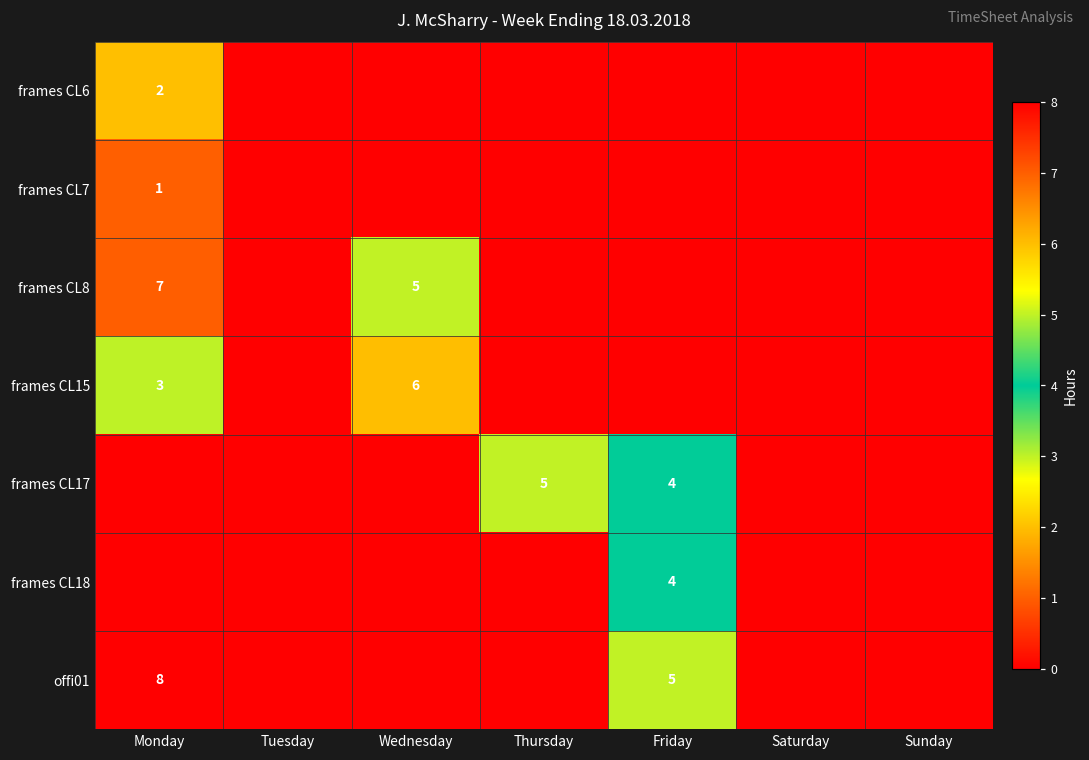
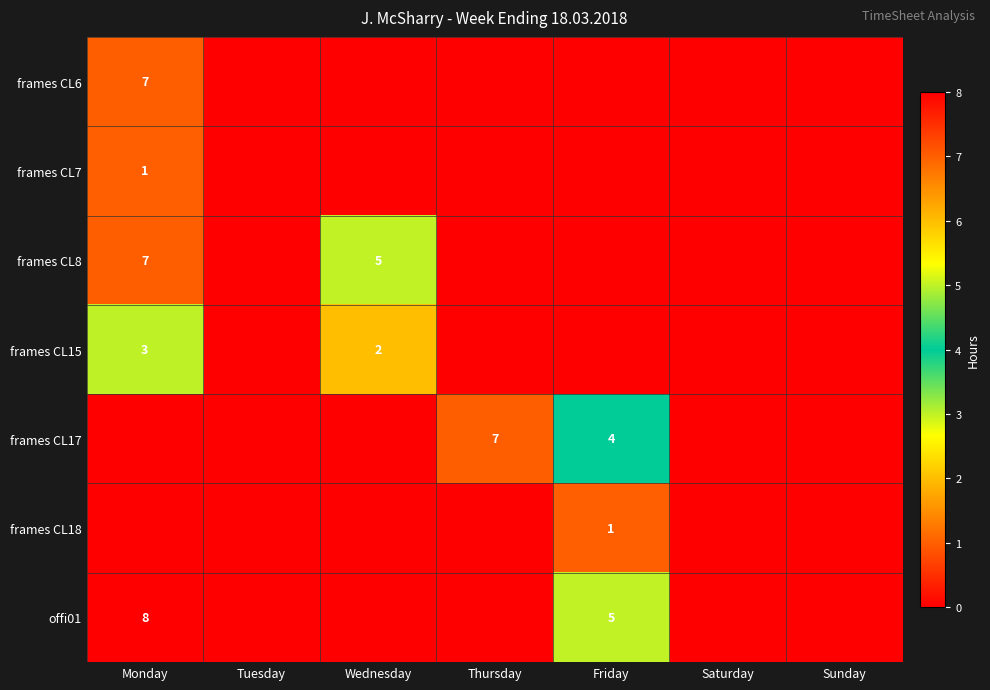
  {
    "frames CL6": {
-     "Monday": 2
+     "Monday": 7
    },
    "frames CL7": {
      "Monday": 1
    },
    "frames CL8": {
      "Monday": 7,
      "Wednesday": 5
    },
    "frames CL15": {
      "Monday": 3,
-     "Wednesday": 6
+     "Wednesday": 2
    },
    "frames CL17": {
-     "Thursday": 5,
+     "Thursday": 7,
      "Friday": 4
    },
    "frames CL18": {
-     "Friday": 4
+     "Friday": 1
    },
    "offi01": {
      "Monday": 8,
      "Friday": 5
    }
  }
